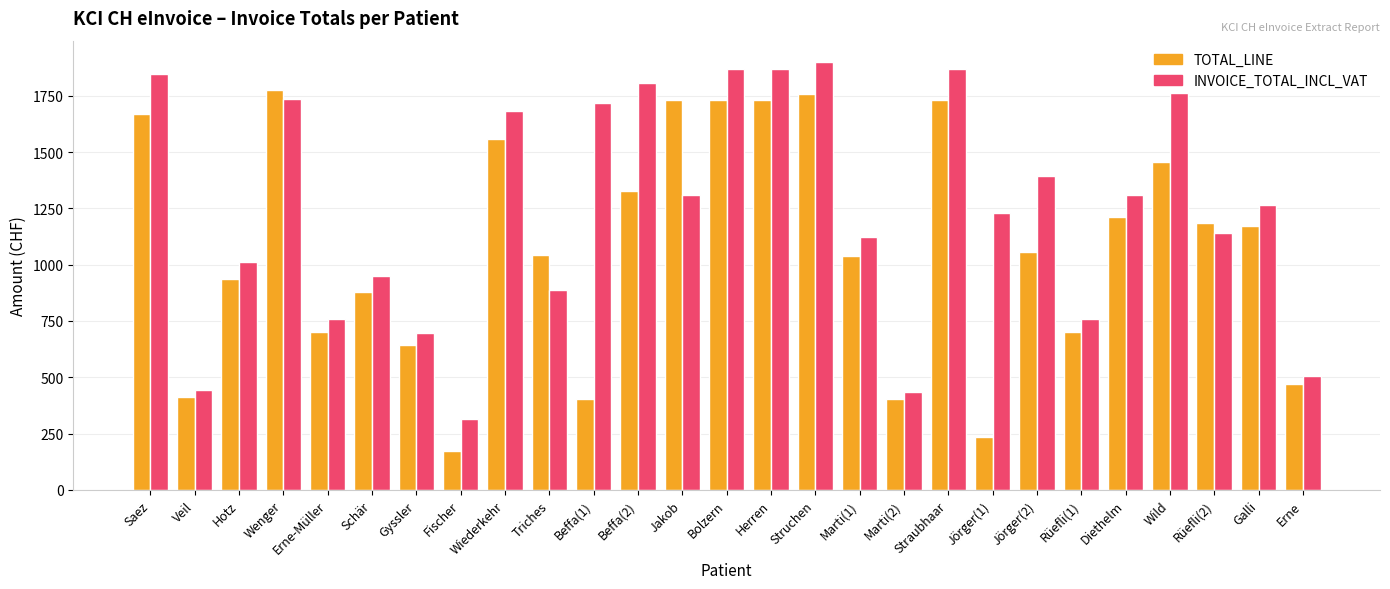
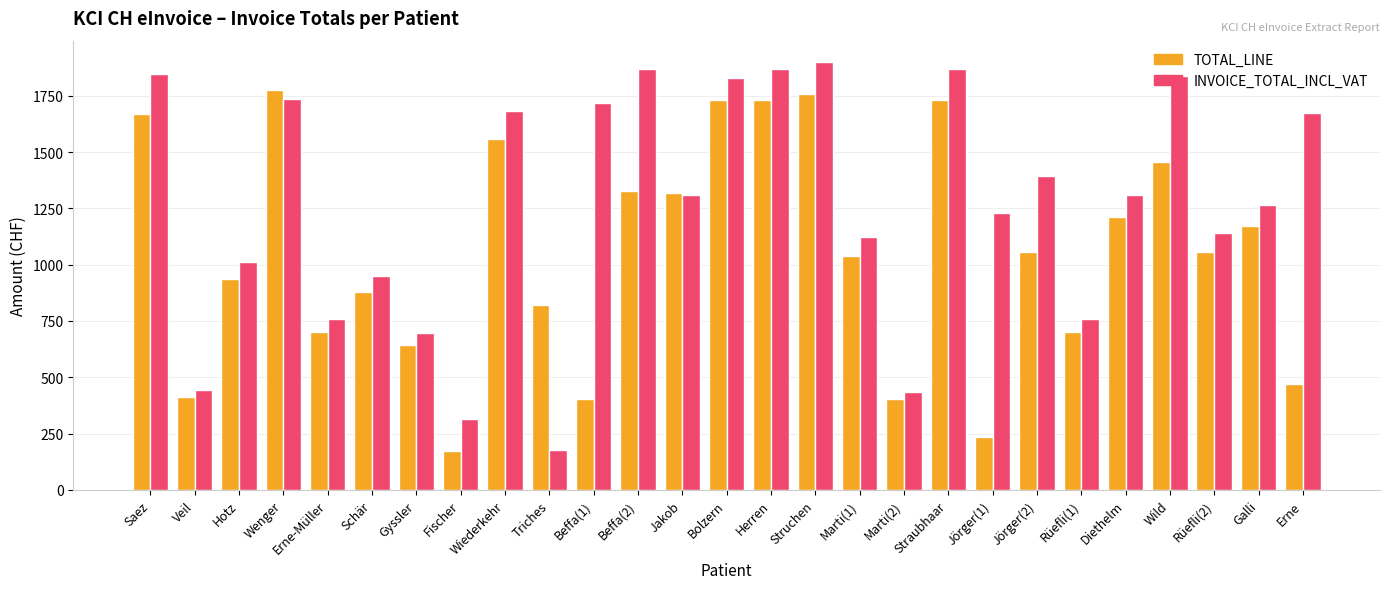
  {
    "TOTAL_LINE": {
      "Saez": 1670,
      "Veil": 410,
      "Hotz": 940,
      "Wenger": 1780,
      "Erne-Müller": 700,
      "Schär": 880,
      "Gyssler": 640,
      "Fischer": 170,
      "Wiederkehr": 1560,
-     "Triches": 1040,
+     "Triches": 820,
      "Beffa(1)": 400,
      "Beffa(2)": 1330,
-     "Jakob": 1730,
+     "Jakob": 1320,
      "Bolzern": 1730,
      "Herren": 1730,
      "Struchen": 1760,
      "Marti(1)": 1040,
      "Marti(2)": 400,
      "Straubhaar": 1730,
      "Jörger(1)": 230,
      "Jörger(2)": 1050,
      "Rüefli(1)": 700,
      "Diethelm": 1210,
      "Wild": 1460,
-     "Rüefli(2)": 1180,
+     "Rüefli(2)": 1050,
      "Galli": 1170,
      "Erne": 470
    },
    "INVOICE_TOTAL_INCL_VAT": {
      "Saez": 1850,
      "Veil": 440,
      "Hotz": 1010,
      "Wenger": 1740,
      "Erne-Müller": 760,
      "Schär": 950,
      "Gyssler": 700,
      "Fischer": 320,
      "Wiederkehr": 1680,
-     "Triches": 890,
+     "Triches": 180,
      "Beffa(1)": 1720,
-     "Beffa(2)": 1810,
+     "Beffa(2)": 1870,
      "Jakob": 1310,
-     "Bolzern": 1870,
+     "Bolzern": 1830,
      "Herren": 1870,
      "Struchen": 1900,
      "Marti(1)": 1120,
      "Marti(2)": 440,
      "Straubhaar": 1870,
      "Jörger(1)": 1230,
      "Jörger(2)": 1390,
      "Rüefli(1)": 760,
      "Diethelm": 1310,
-     "Wild": 1760,
+     "Wild": 1840,
      "Rüefli(2)": 1140,
      "Galli": 1270,
-     "Erne": 510
+     "Erne": 1670
    }
  }
